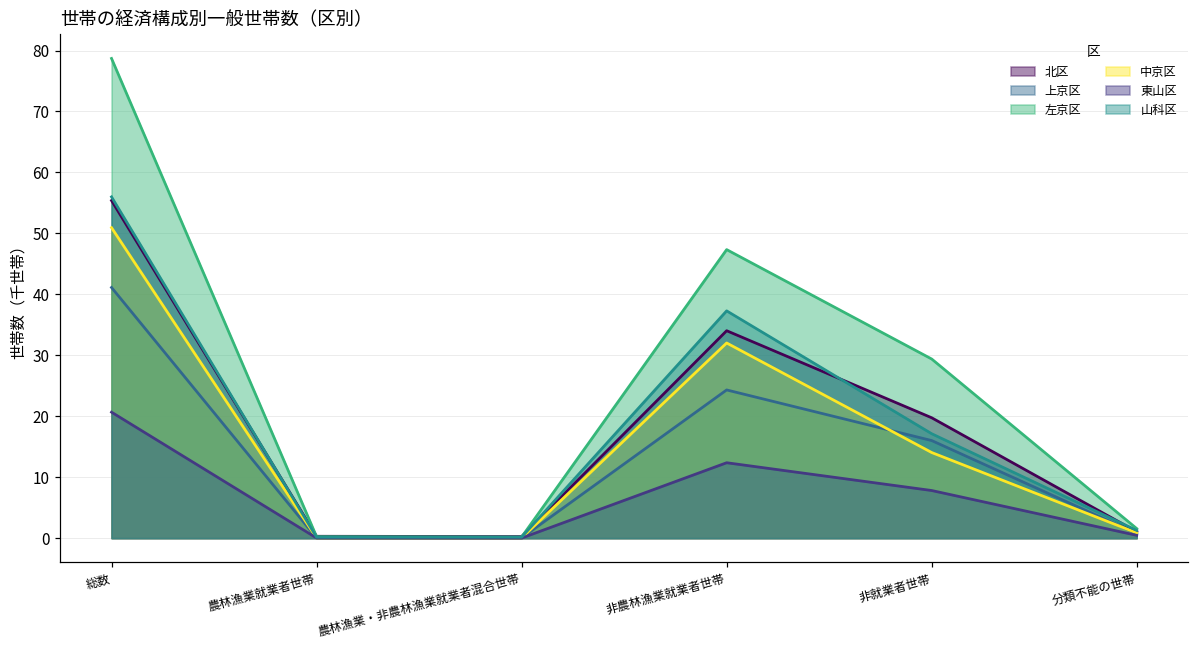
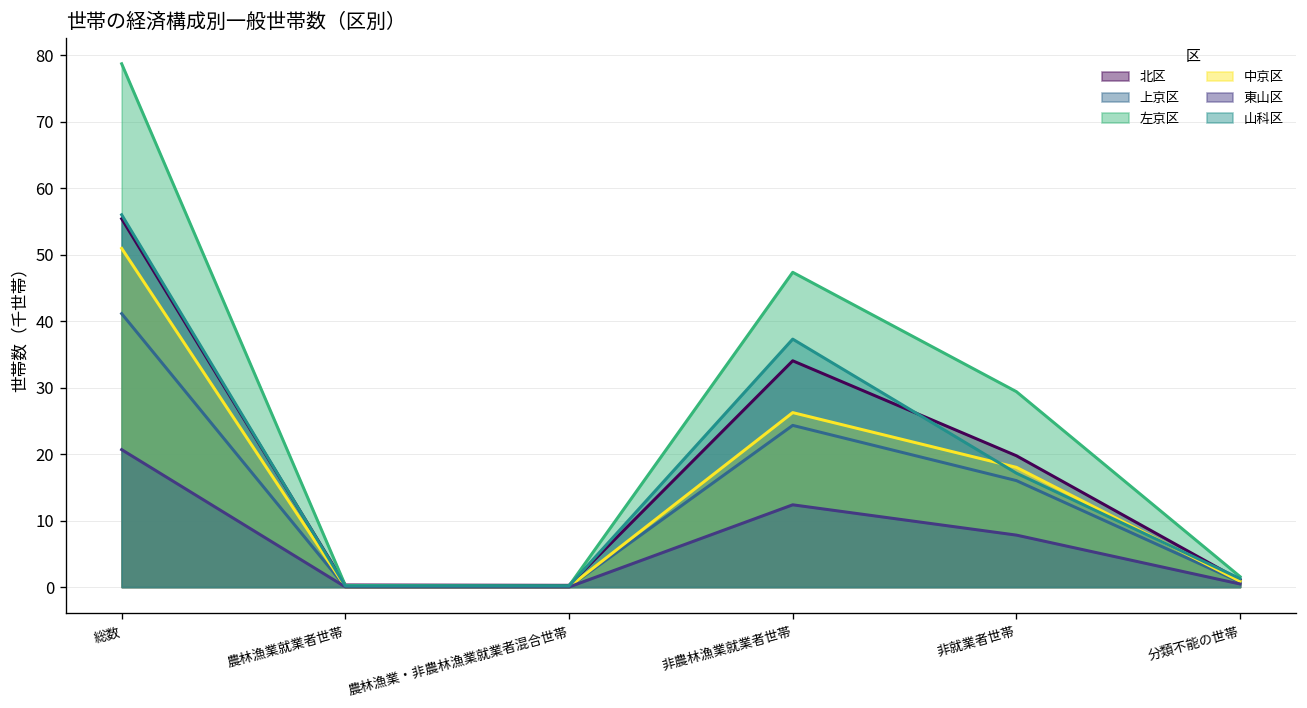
  {
    "中京区": {
      "総数": 51,
-     "非農林漁業就業者世帯": 32,
-     "非就業者世帯": 14
+     "非農林漁業就業者世帯": 26,
+     "非就業者世帯": 18
    }
  }
